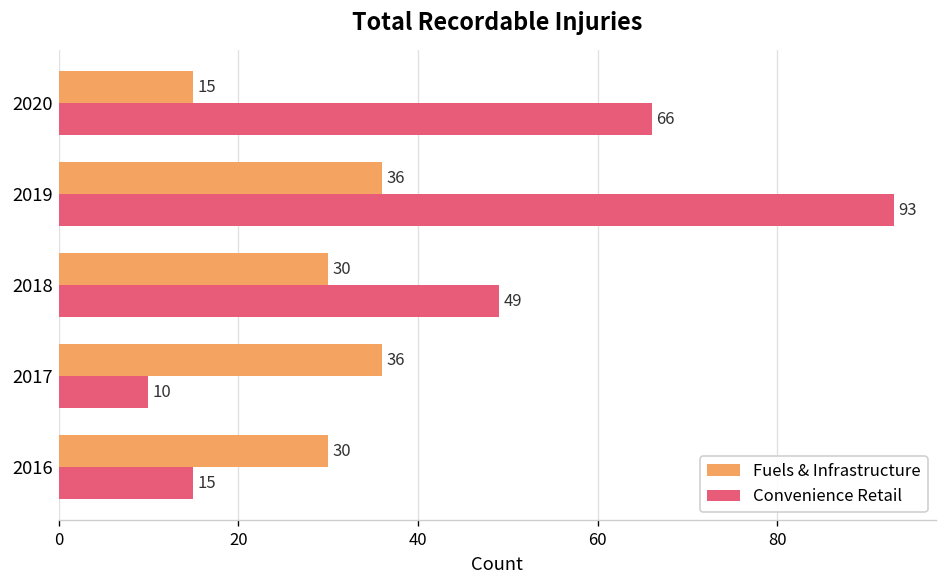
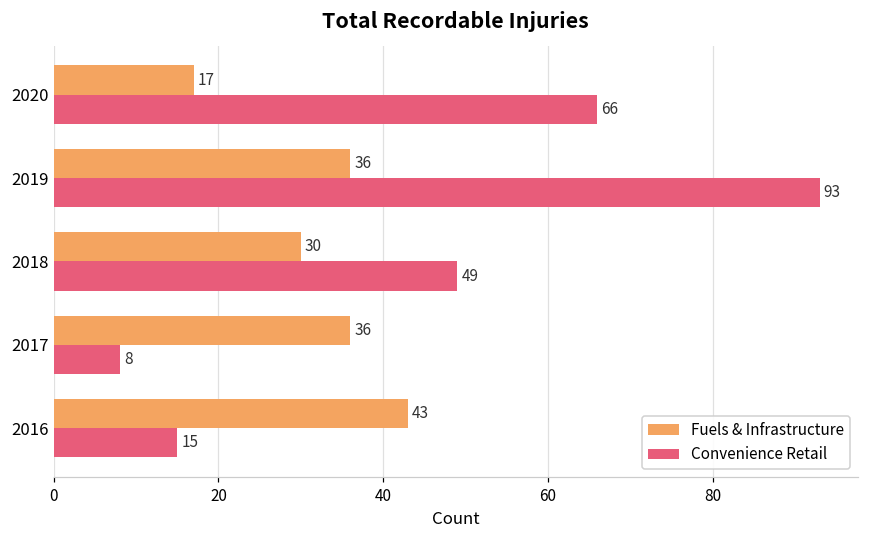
  {
    "Fuels & Infrastructure": {
-     "2020": 15,
+     "2020": 17,
      "2019": 36,
      "2018": 30,
      "2017": 36,
-     "2016": 30
+     "2016": 43
    },
    "Convenience Retail": {
      "2020": 66,
      "2019": 93,
      "2018": 49,
-     "2017": 10,
+     "2017": 8,
      "2016": 15
    }
  }
